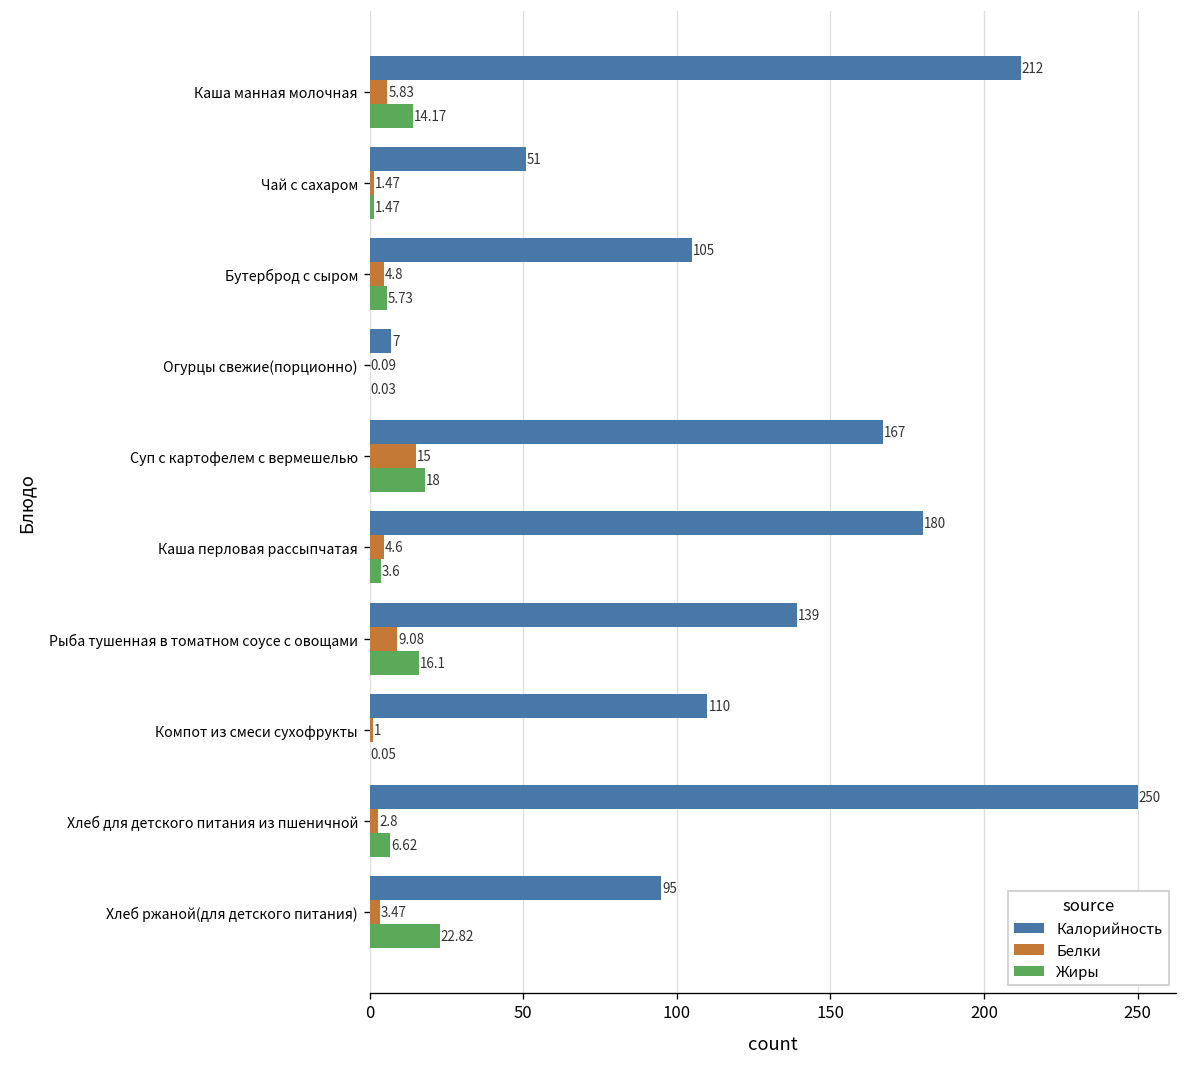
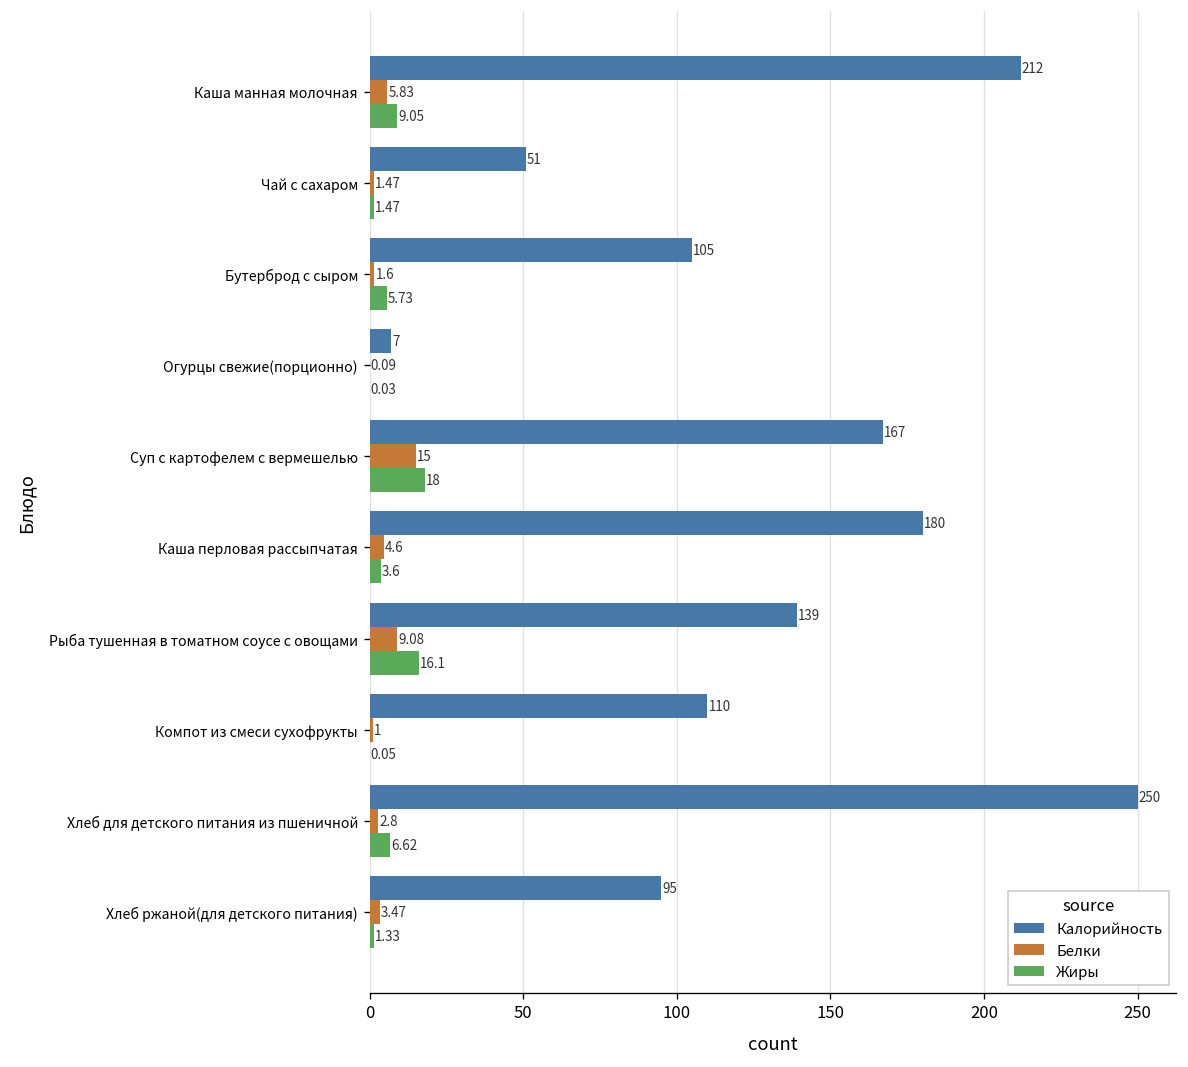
  {
    "Калорийность": {
      "Каша манная молочная": 212,
      "Чай с сахаром": 51,
      "Бутерброд с сыром": 105,
      "Огурцы свежие(порционно)": 7,
      "Суп с картофелем с вермешелью": 167,
      "Каша перловая рассыпчатая": 180,
      "Рыба тушенная в томатном соусе с овощами": 139,
      "Компот из смеси сухофрукты": 110,
      "Хлеб для детского питания из пшеничной": 250,
      "Хлеб ржаной(для детского питания)": 95
    },
    "Белки": {
      "Каша манная молочная": 5.83,
      "Чай с сахаром": 1.47,
-     "Бутерброд с сыром": 4.8,
+     "Бутерброд с сыром": 1.6,
      "Огурцы свежие(порционно)": 0.09,
      "Суп с картофелем с вермешелью": 15,
      "Каша перловая рассыпчатая": 4.6,
      "Рыба тушенная в томатном соусе с овощами": 9.08,
      "Компот из смеси сухофрукты": 1,
      "Хлеб для детского питания из пшеничной": 2.8,
      "Хлеб ржаной(для детского питания)": 3.47
    },
    "Жиры": {
-     "Каша манная молочная": 14.17,
+     "Каша манная молочная": 9.05,
      "Чай с сахаром": 1.47,
      "Бутерброд с сыром": 5.73,
      "Огурцы свежие(порционно)": 0.03,
      "Суп с картофелем с вермешелью": 18,
      "Каша перловая рассыпчатая": 3.6,
      "Рыба тушенная в томатном соусе с овощами": 16.1,
      "Компот из смеси сухофрукты": 0.05,
      "Хлеб для детского питания из пшеничной": 6.62,
-     "Хлеб ржаной(для детского питания)": 22.82
+     "Хлеб ржаной(для детского питания)": 1.33
    }
  }
